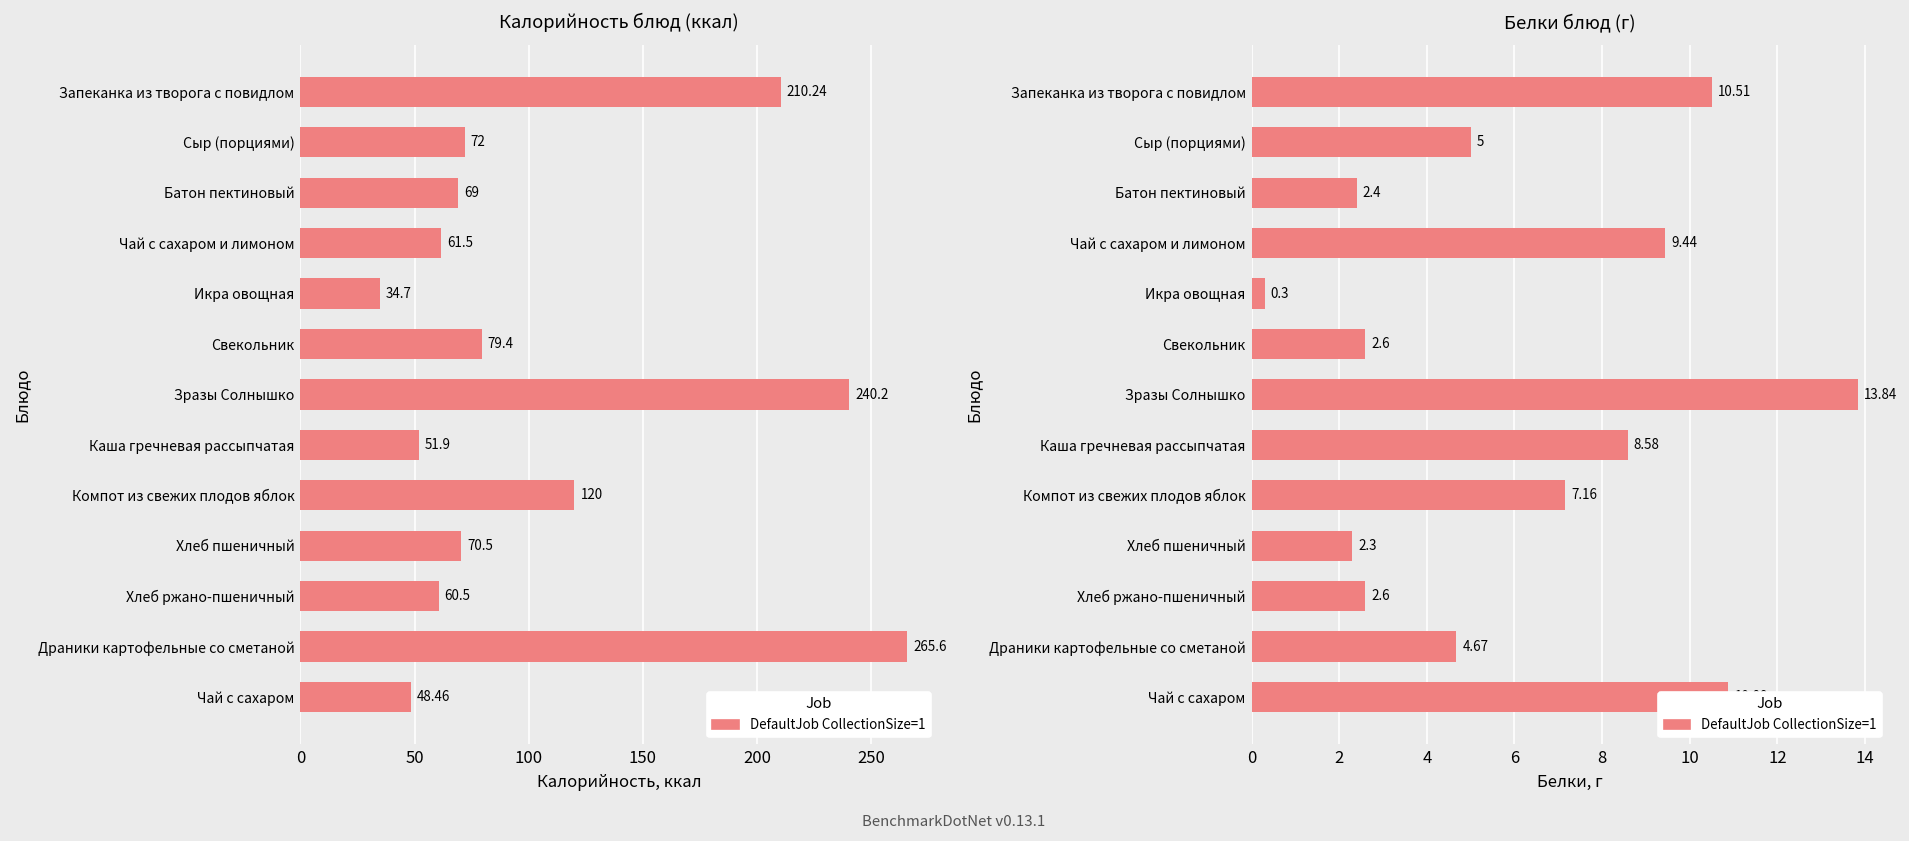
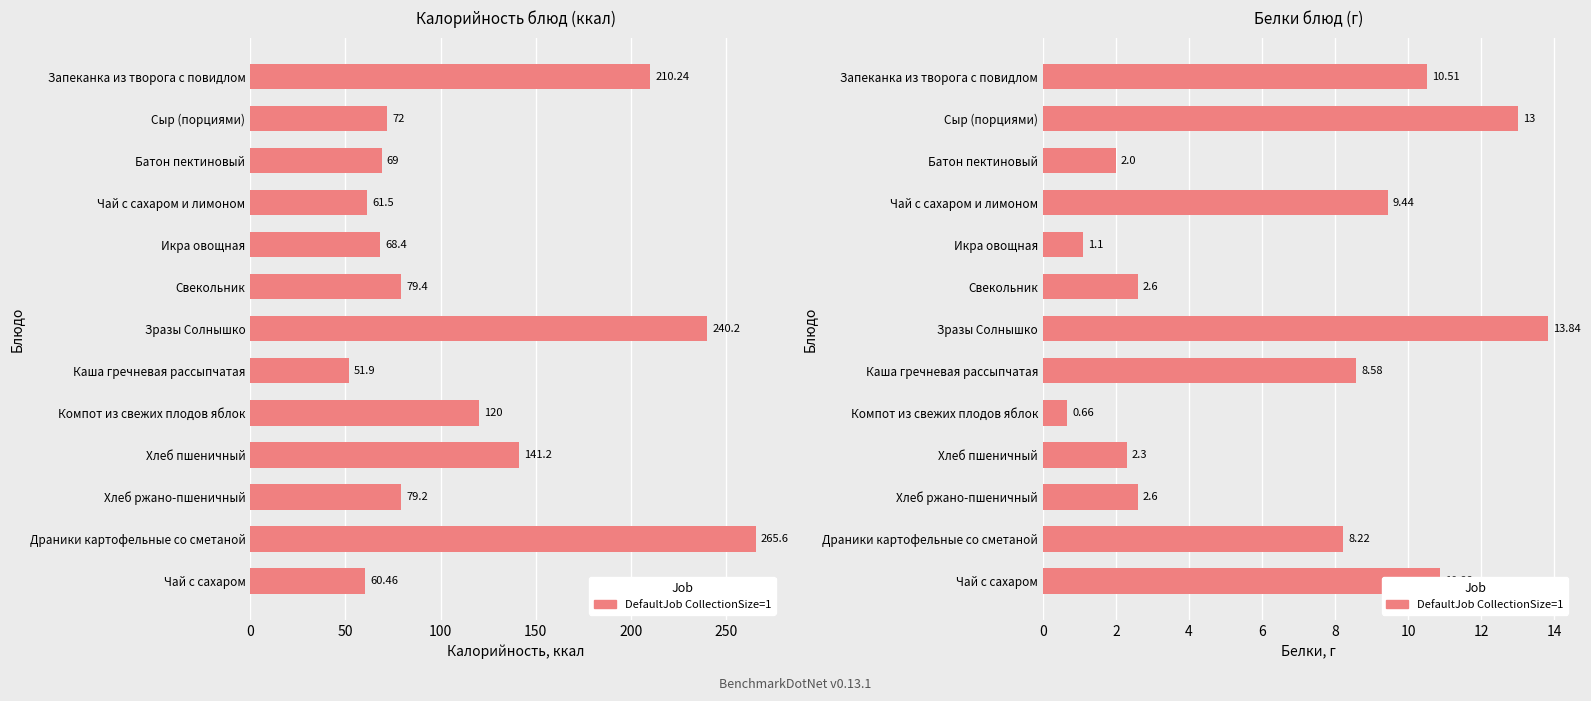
  {
    "Калорийность блюд (ккал)": {
      "Запеканка из творога с повидлом": 210.24,
      "Сыр (порциями)": 72,
      "Батон пектиновый": 69,
      "Чай с сахаром и лимоном": 61.5,
-     "Икра овощная": 34.7,
+     "Икра овощная": 68.4,
      "Свекольник": 79.4,
      "Зразы Солнышко": 240.2,
      "Каша гречневая рассыпчатая": 51.9,
      "Компот из свежих плодов яблок": 120,
-     "Хлеб пшеничный": 70.5,
-     "Хлеб ржано-пшеничный": 60.5,
+     "Хлеб пшеничный": 141.2,
+     "Хлеб ржано-пшеничный": 79.2,
      "Драники картофельные со сметаной": 265.6,
-     "Чай с сахаром": 48.46
+     "Чай с сахаром": 60.46
    },
    "Белки блюд (г)": {
      "Запеканка из творога с повидлом": 10.51,
-     "Сыр (порциями)": 5,
-     "Батон пектиновый": 2.4,
+     "Сыр (порциями)": 13,
+     "Батон пектиновый": 2.0,
      "Чай с сахаром и лимоном": 9.44,
-     "Икра овощная": 0.3,
+     "Икра овощная": 1.1,
      "Свекольник": 2.6,
      "Зразы Солнышко": 13.84,
      "Каша гречневая рассыпчатая": 8.58,
-     "Компот из свежих плодов яблок": 7.16,
+     "Компот из свежих плодов яблок": 0.66,
      "Хлеб пшеничный": 2.3,
      "Хлеб ржано-пшеничный": 2.6,
-     "Драники картофельные со сметаной": 4.67
+     "Драники картофельные со сметаной": 8.22
    }
  }
